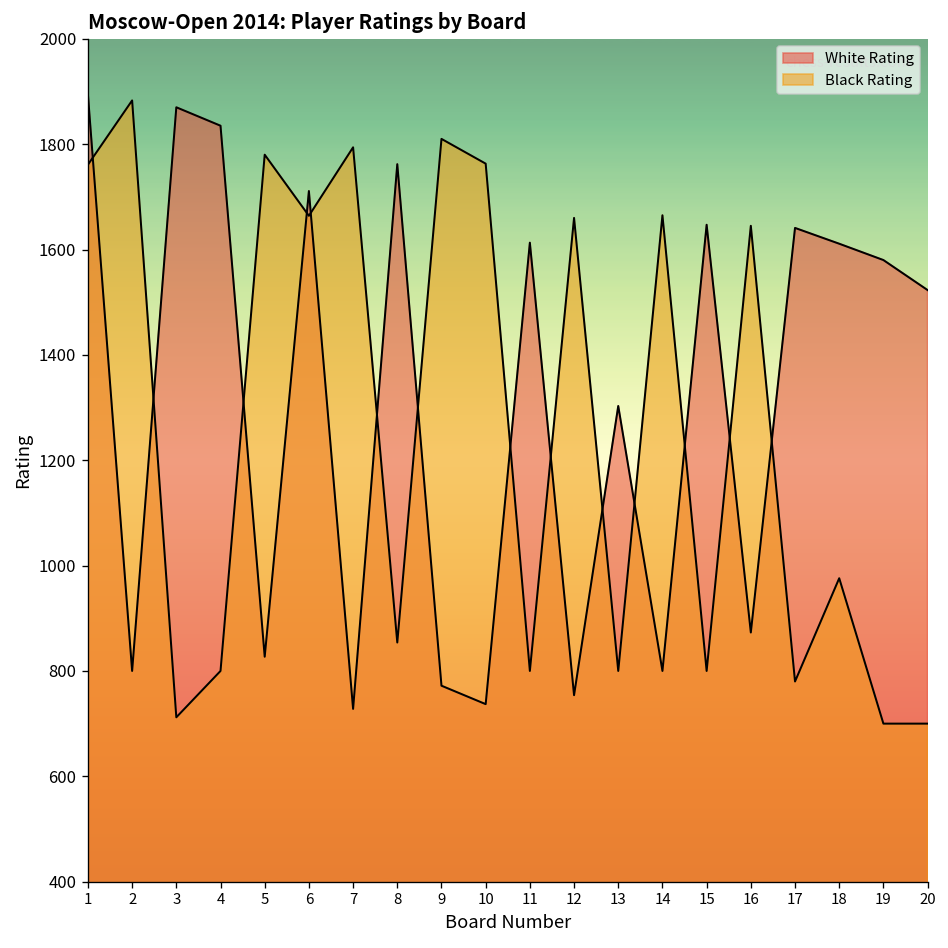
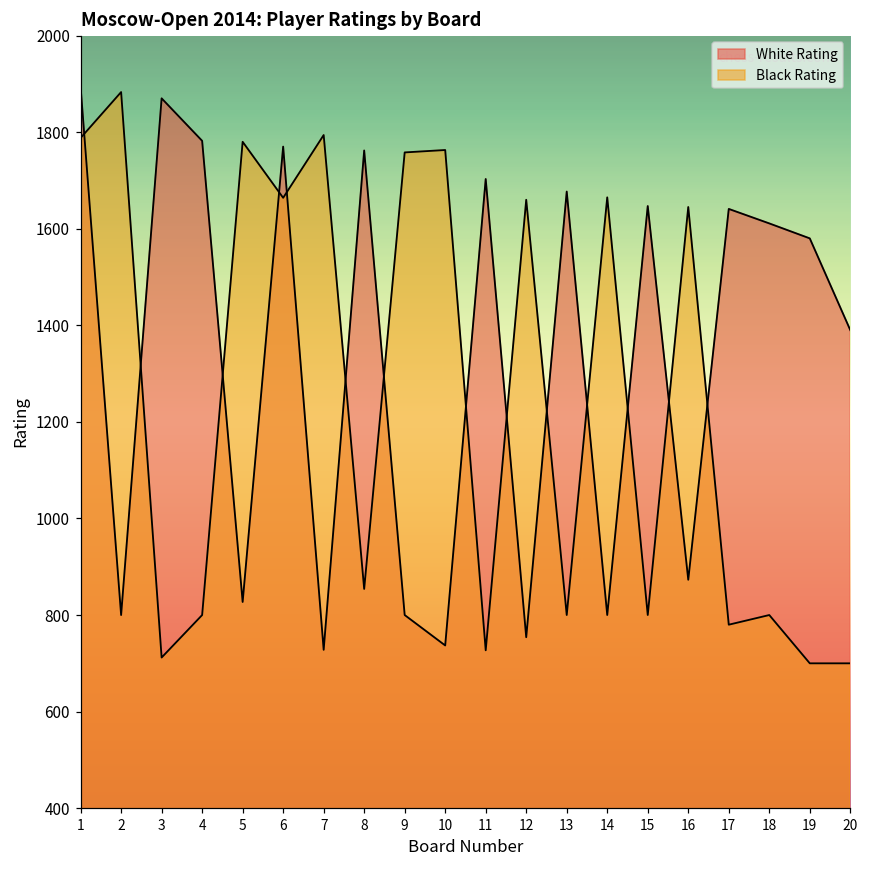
  {
    "White Rating": {
      "1": 1890,
      "2": 800,
      "3": 1870,
-     "4": 1840,
+     "4": 1780,
      "5": 830,
-     "6": 1710,
+     "6": 1770,
      "7": 730,
      "8": 1760,
-     "9": 770,
+     "9": 800,
      "10": 740,
-     "11": 1610,
+     "11": 1700,
      "12": 750,
-     "13": 1300,
+     "13": 1680,
      "14": 800,
      "15": 1650,
      "16": 870,
      "17": 1640,
      "18": 1610,
      "19": 1580,
-     "20": 1520
+     "20": 1390
    },
    "Black Rating": {
-     "1": 1760,
+     "1": 1790,
      "2": 1880,
      "3": 710,
      "4": 800,
      "5": 1780,
      "6": 1660,
      "7": 1790,
      "8": 850,
-     "9": 1810,
+     "9": 1760,
      "10": 1760,
-     "11": 800,
+     "11": 730,
      "12": 1660,
      "13": 800,
      "14": 1670,
      "15": 800,
      "16": 1650,
      "17": 780,
-     "18": 980,
+     "18": 800,
      "19": 700,
      "20": 700
    }
  }
